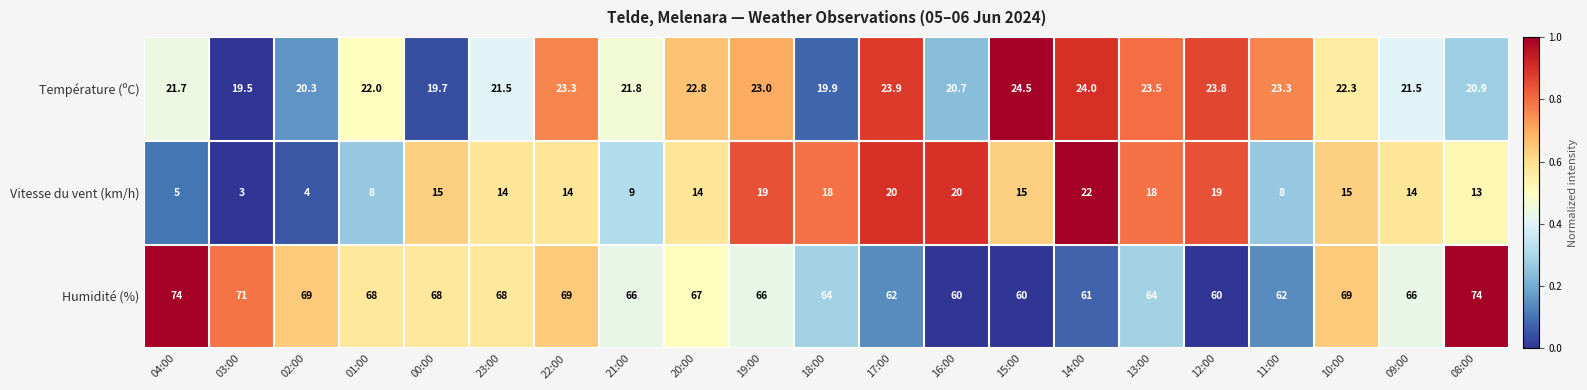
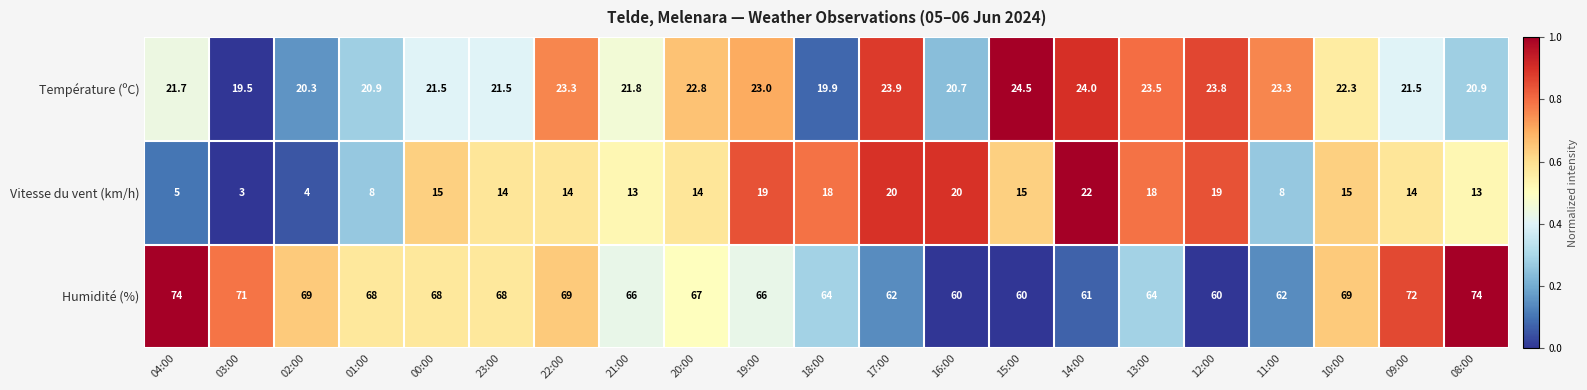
  {
    "Température (ºC)": {
      "04:00": 21.7,
      "03:00": 19.5,
      "02:00": 20.3,
-     "01:00": 22.0,
-     "00:00": 19.7,
+     "01:00": 20.9,
+     "00:00": 21.5,
      "23:00": 21.5,
      "22:00": 23.3,
      "21:00": 21.8,
      "20:00": 22.8,
      "19:00": 23.0,
      "18:00": 19.9,
      "17:00": 23.9,
      "16:00": 20.7,
      "15:00": 24.5,
      "14:00": 24.0,
      "13:00": 23.5,
      "12:00": 23.8,
      "11:00": 23.3,
      "10:00": 22.3,
      "09:00": 21.5,
      "08:00": 20.9
    },
    "Vitesse du vent (km/h)": {
      "04:00": 5,
      "03:00": 3,
      "02:00": 4,
      "01:00": 8,
      "00:00": 15,
      "23:00": 14,
      "22:00": 14,
-     "21:00": 9,
+     "21:00": 13,
      "20:00": 14,
      "19:00": 19,
      "18:00": 18,
      "17:00": 20,
      "16:00": 20,
      "15:00": 15,
      "14:00": 22,
      "13:00": 18,
      "12:00": 19,
      "11:00": 8,
      "10:00": 15,
      "09:00": 14,
      "08:00": 13
    },
    "Humidité (%)": {
      "04:00": 74,
      "03:00": 71,
      "02:00": 69,
      "01:00": 68,
      "00:00": 68,
      "23:00": 68,
      "22:00": 69,
      "21:00": 66,
      "20:00": 67,
      "19:00": 66,
      "18:00": 64,
      "17:00": 62,
      "16:00": 60,
      "15:00": 60,
      "14:00": 61,
      "13:00": 64,
      "12:00": 60,
      "11:00": 62,
      "10:00": 69,
-     "09:00": 66,
+     "09:00": 72,
      "08:00": 74
    }
  }
